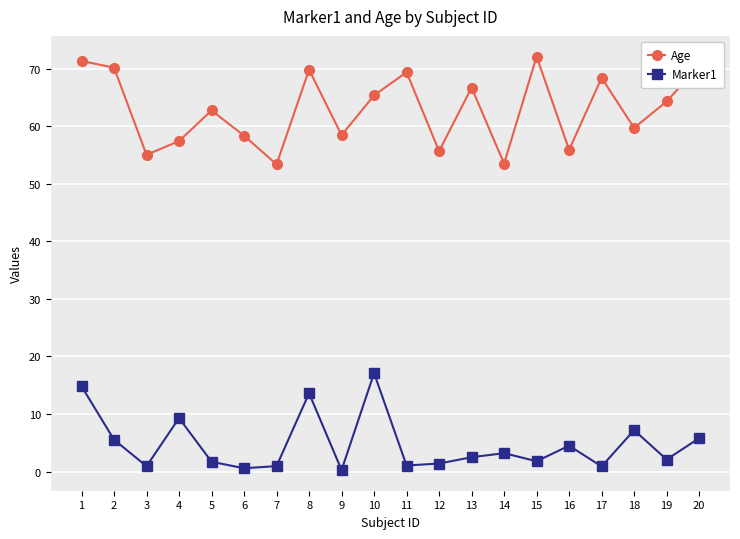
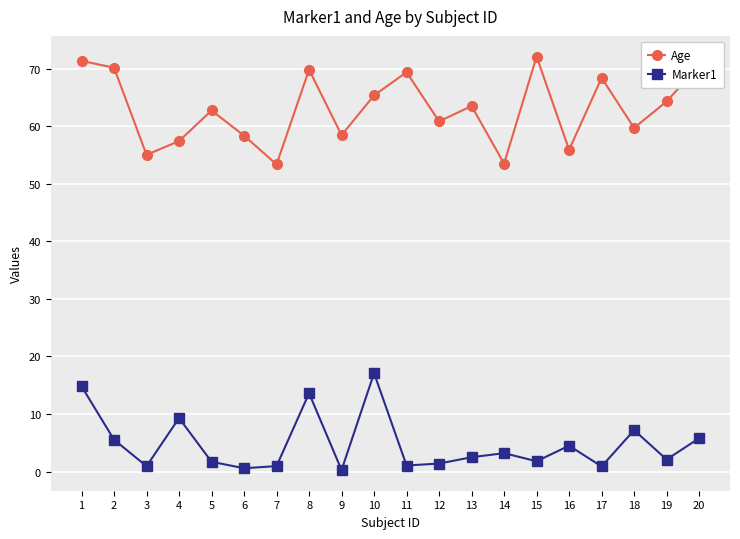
  {
    "Age": {
      "1": 71,
      "2": 70,
      "3": 55,
      "4": 57,
      "5": 63,
      "6": 58,
      "7": 53,
      "8": 70,
      "9": 58,
      "10": 65,
      "11": 69,
-     "12": 56,
-     "13": 67,
+     "12": 61,
+     "13": 64,
      "14": 54,
      "15": 72,
      "16": 56,
      "17": 68,
      "18": 60,
      "19": 64
    },
    "Marker1": {
      "1": 15,
      "2": 6,
      "3": 1,
      "4": 9,
      "5": 2,
      "6": 1,
      "7": 1,
      "8": 14,
      "9": 0,
      "10": 17,
      "11": 1,
      "12": 1,
      "13": 3,
      "14": 3,
      "15": 2,
      "16": 5,
      "17": 1,
      "18": 7,
      "19": 2,
      "20": 6
    }
  }
